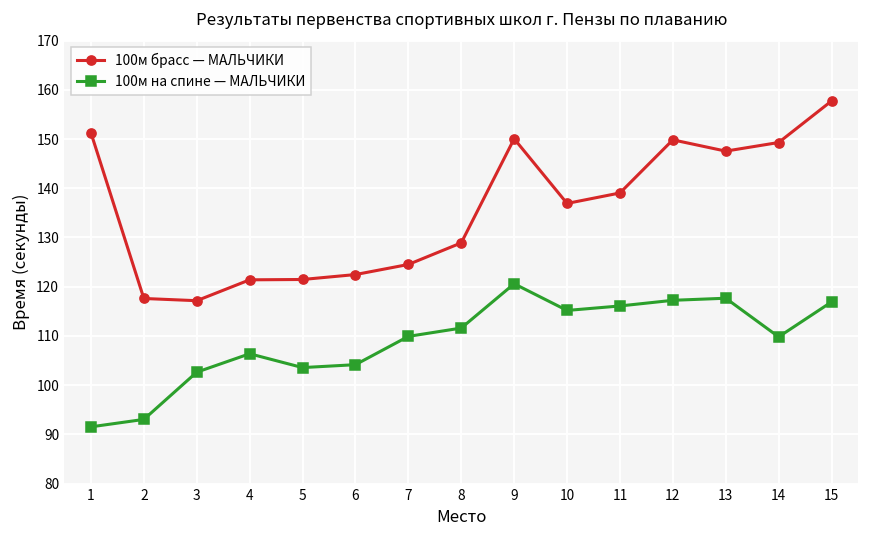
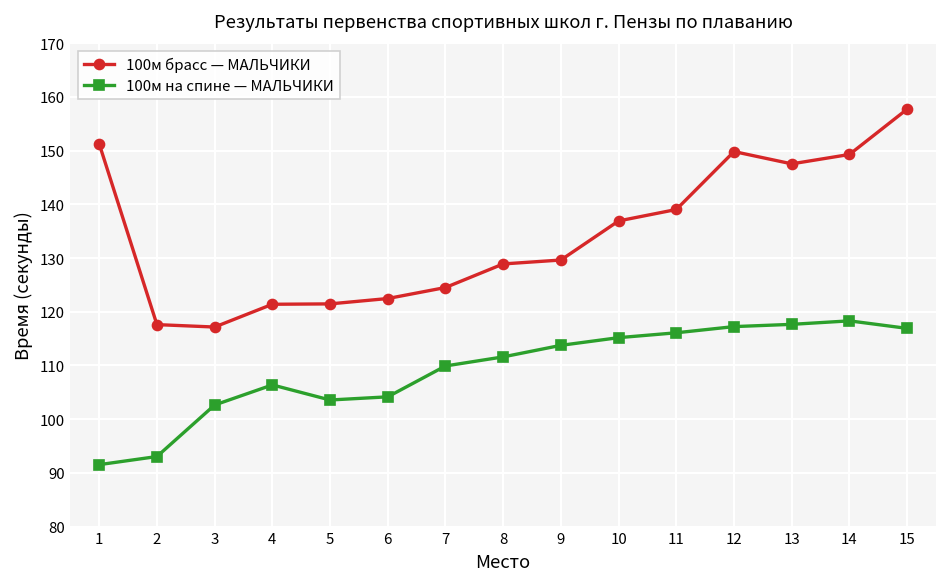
  {
    "100м брасс — МАЛЬЧИКИ": {
      "1": 151,
      "2": 118,
      "3": 117,
      "4": 121,
      "5": 121,
      "6": 122,
      "7": 125,
      "8": 129,
-     "9": 150,
+     "9": 130,
      "10": 137,
      "11": 139,
      "12": 150,
      "13": 148,
      "14": 149,
      "15": 158
    },
    "100м на спине — МАЛЬЧИКИ": {
      "1": 92,
      "2": 93,
      "3": 103,
      "4": 106,
      "5": 104,
      "6": 104,
      "7": 110,
      "8": 112,
-     "9": 121,
+     "9": 114,
      "10": 115,
      "11": 116,
      "12": 117,
      "13": 118,
-     "14": 110,
+     "14": 118,
      "15": 117
    }
  }
